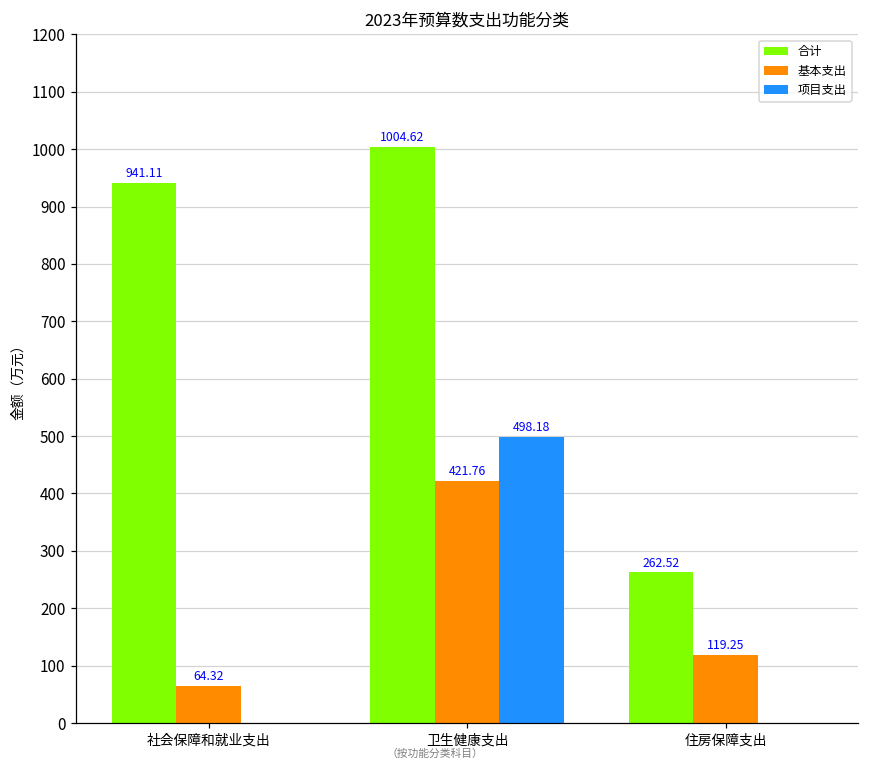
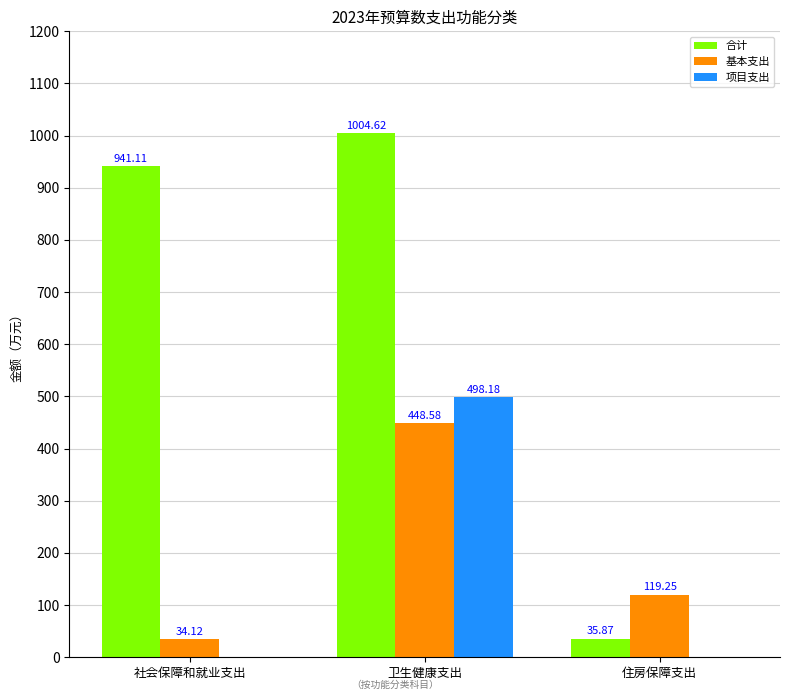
  {
    "合计": {
      "社会保障和就业支出": 941.11,
      "卫生健康支出": 1004.62,
-     "住房保障支出": 262.52
+     "住房保障支出": 35.87
    },
    "基本支出": {
-     "社会保障和就业支出": 64.32,
-     "卫生健康支出": 421.76,
+     "社会保障和就业支出": 34.12,
+     "卫生健康支出": 448.58,
      "住房保障支出": 119.25
    },
    "项目支出": {
      "卫生健康支出": 498.18
    }
  }
